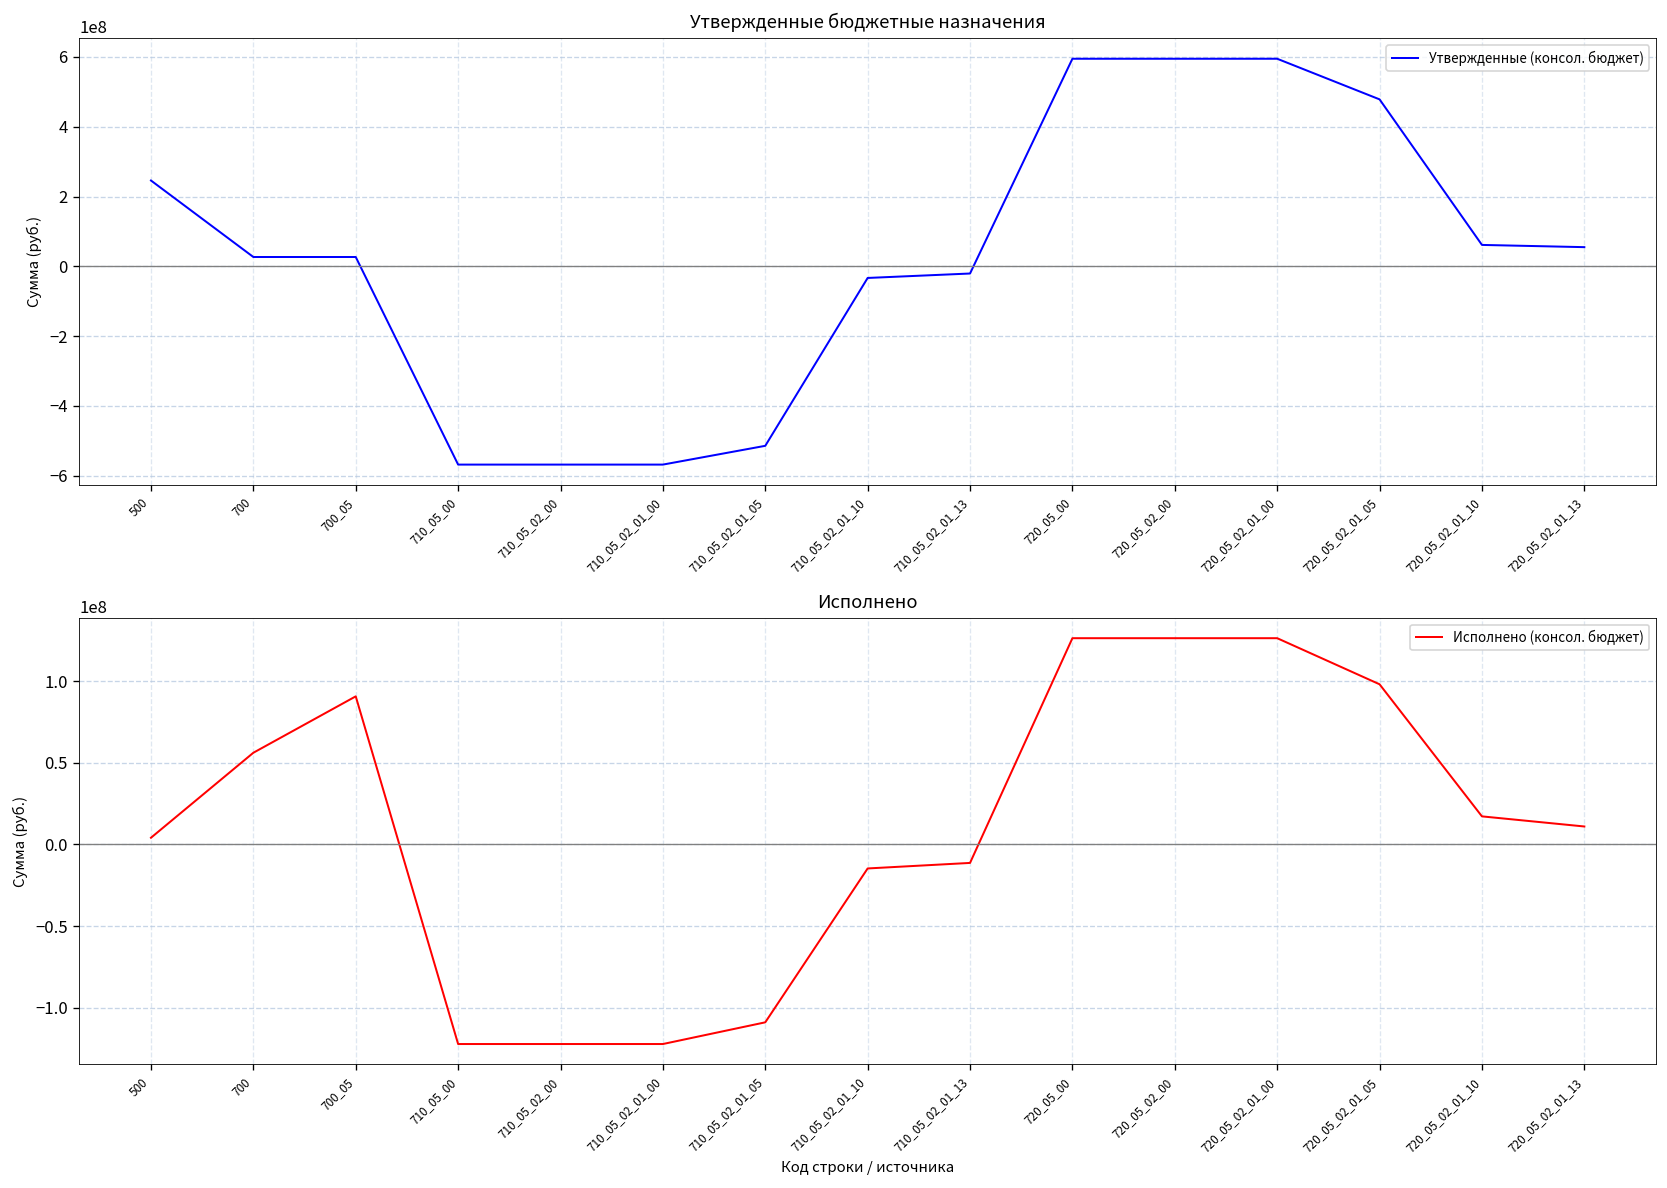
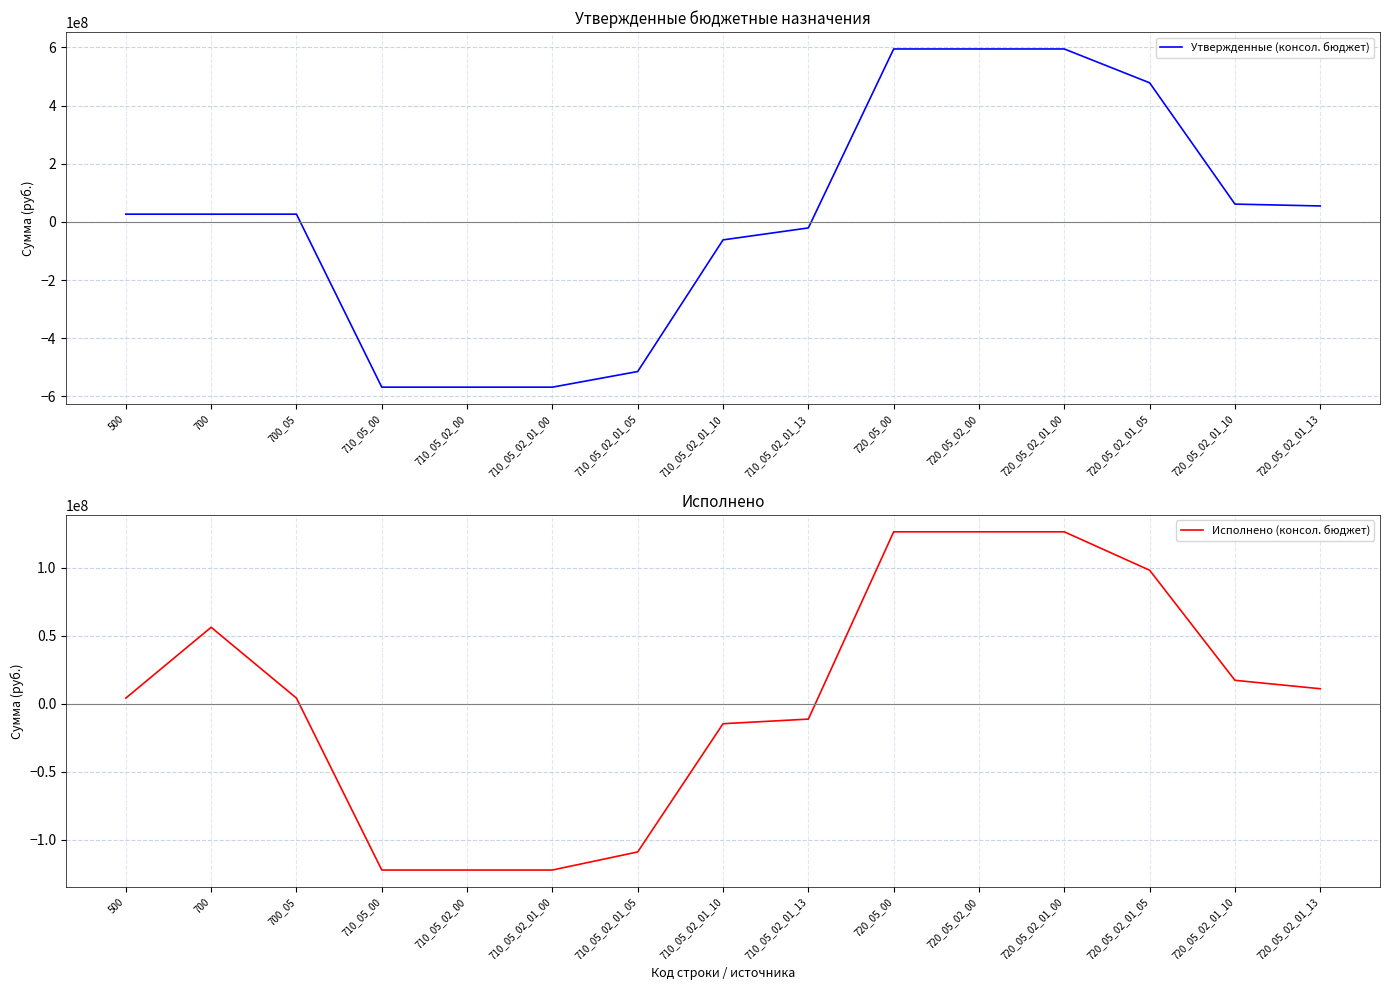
  {
    "Утвержденные бюджетные назначения": {
-     "500": 250000000,
+     "500": 30000000,
      "700": 30000000,
      "700_05": 30000000,
      "710_05_00": -570000000,
      "710_05_02_00": -570000000,
      "710_05_02_01_00": -570000000,
      "710_05_02_01_05": -510000000,
-     "710_05_02_01_10": -30000000,
+     "710_05_02_01_10": -60000000,
      "710_05_02_01_13": -20000000,
      "720_05_00": 590000000,
      "720_05_02_00": 590000000,
      "720_05_02_01_00": 590000000,
      "720_05_02_01_05": 480000000,
      "720_05_02_01_10": 60000000,
      "720_05_02_01_13": 50000000
    },
    "Исполнено": {
      "500": 4000000,
      "700": 56000000,
-     "700_05": 91000000,
+     "700_05": 4000000,
      "710_05_00": -122000000,
      "710_05_02_00": -122000000,
      "710_05_02_01_00": -122000000,
      "710_05_02_01_05": -109000000,
      "710_05_02_01_10": -15000000,
      "710_05_02_01_13": -11000000,
      "720_05_00": 126000000,
      "720_05_02_00": 126000000,
      "720_05_02_01_00": 126000000,
      "720_05_02_01_05": 98000000,
      "720_05_02_01_10": 17000000,
      "720_05_02_01_13": 11000000
    }
  }
